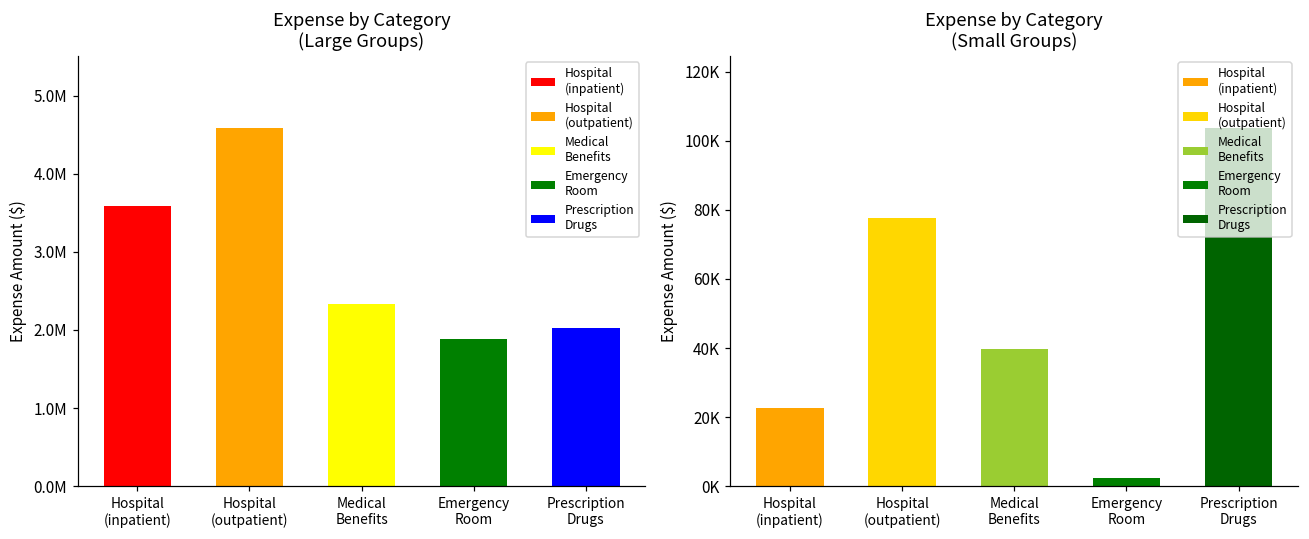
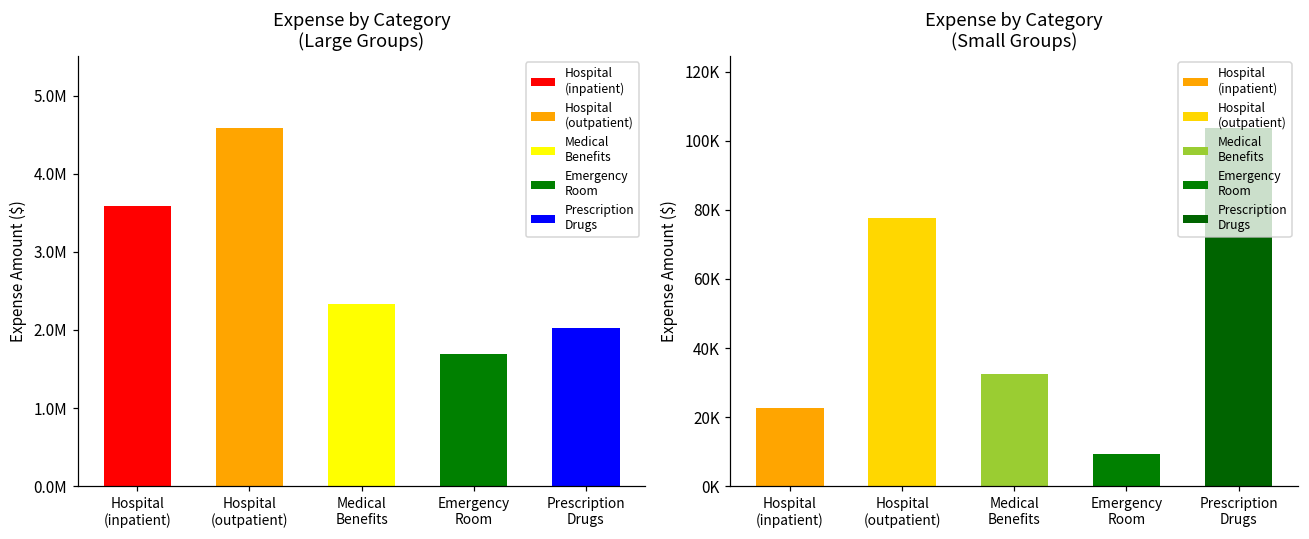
  {
    "Expense by Category (Large Groups)": {
      "Hospital (inpatient)": 3600000,
      "Hospital (outpatient)": 4600000,
      "Medical Benefits": 2300000,
-     "Emergency Room": 1900000,
+     "Emergency Room": 1700000,
      "Prescription Drugs": 2000000
    },
    "Expense by Category (Small Groups)": {
      "Hospital (inpatient)": 23000,
      "Hospital (outpatient)": 78000,
-     "Medical Benefits": 40000,
-     "Emergency Room": 2000
+     "Medical Benefits": 33000,
+     "Emergency Room": 9000
    }
  }
